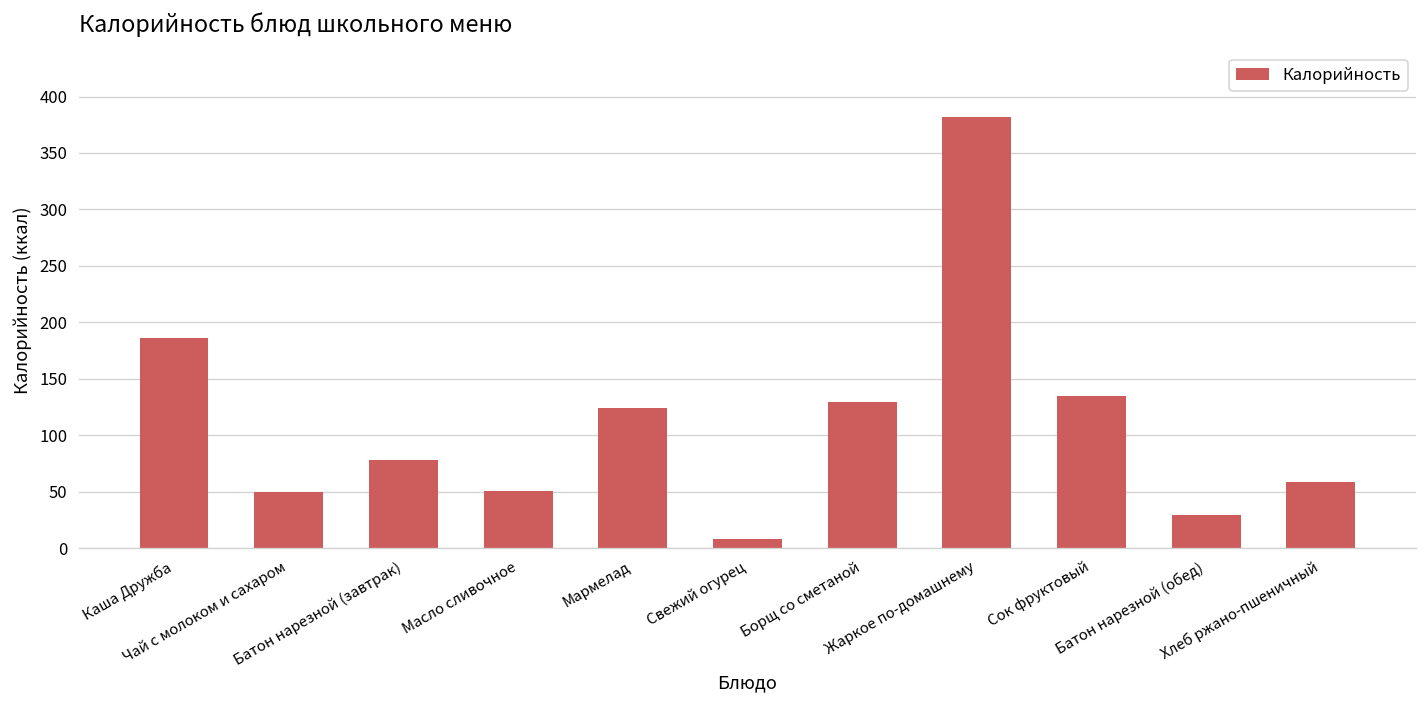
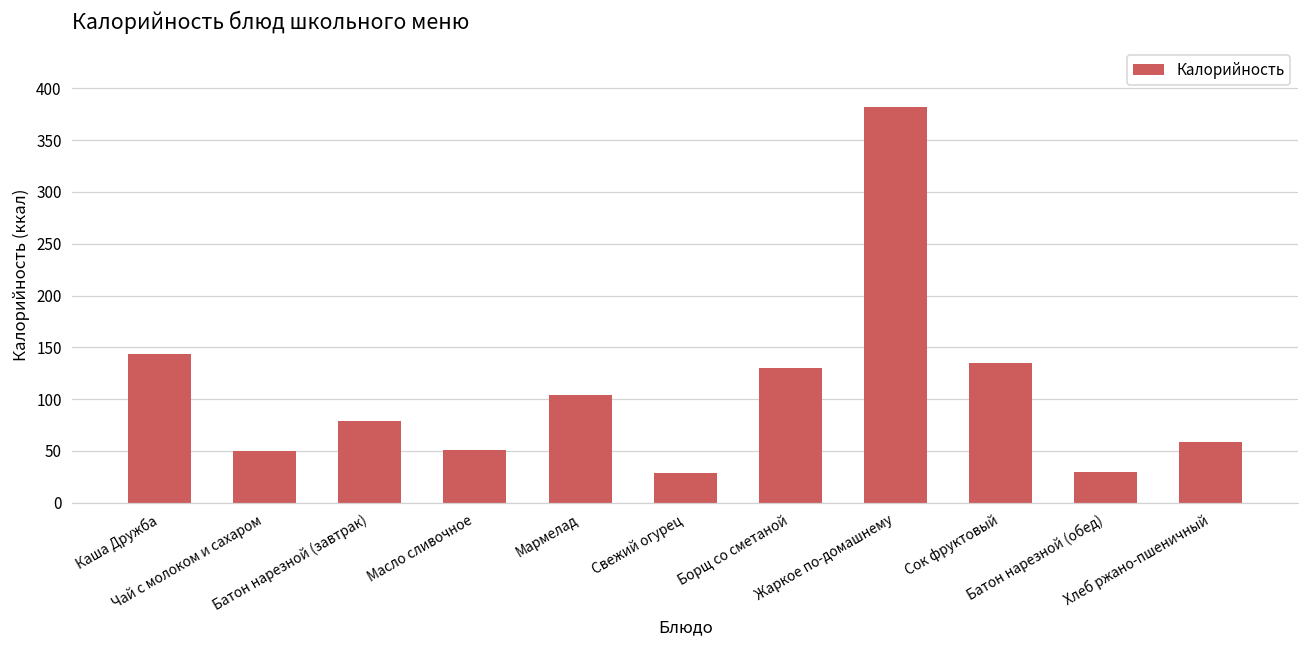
  {
-   "Каша Дружба": 190,
+   "Каша Дружба": 140,
    "Чай с молоком и сахаром": 50,
    "Батон нарезной (завтрак)": 80,
    "Масло сливочное": 50,
-   "Мармелад": 120,
-   "Свежий огурец": 10,
+   "Мармелад": 100,
+   "Свежий огурец": 30,
    "Борщ со сметаной": 130,
    "Жаркое по-домашнему": 380,
    "Сок фруктовый": 130,
    "Батон нарезной (обед)": 30,
    "Хлеб ржано-пшеничный": 60
  }
